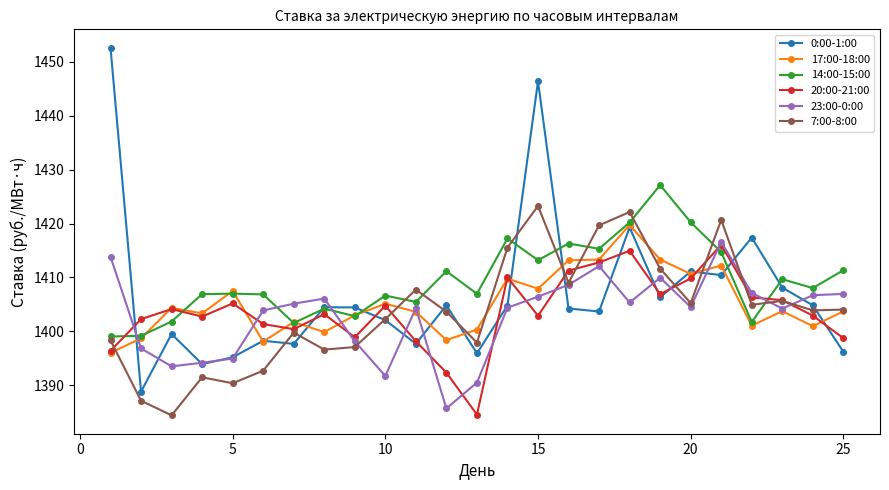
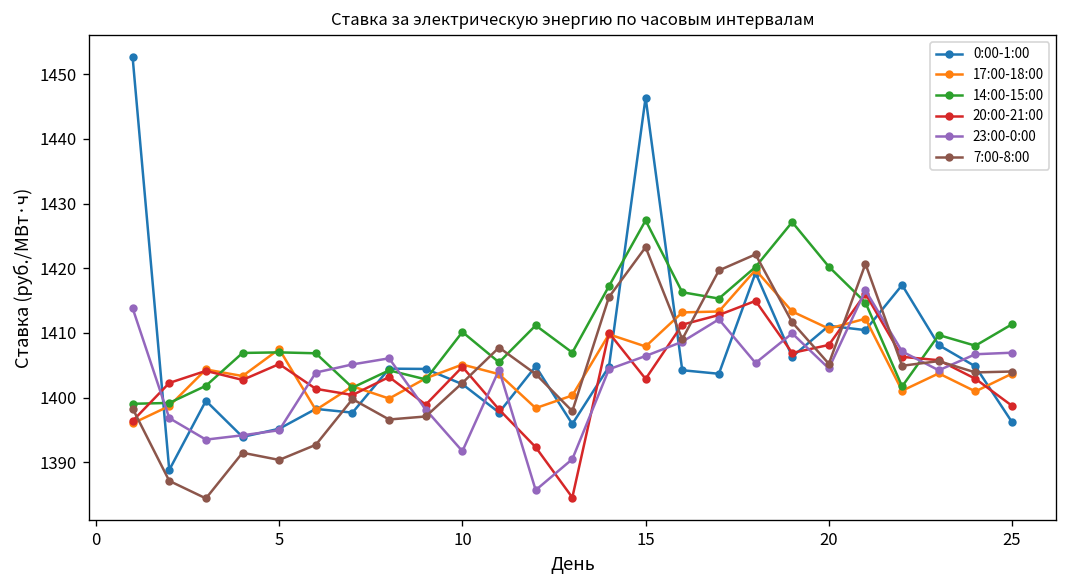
  {
    "0:00-1:00": {
      "15": 1446,
      "25": 1396
    },
    "17:00-18:00": {
      "5": 1408,
      "15": 1408
    },
    "14:00-15:00": {
      "5": 1407,
-     "10": 1407,
-     "15": 1413,
+     "10": 1410,
+     "15": 1427,
      "20": 1420,
      "25": 1411
    },
    "20:00-21:00": {
      "5": 1405,
      "15": 1403,
-     "20": 1410,
+     "20": 1408,
      "25": 1399
    },
    "23:00-0:00": {
      "10": 1392,
      "15": 1406,
      "20": 1405,
      "25": 1407
    },
    "7:00-8:00": {
      "5": 1390,
      "15": 1423,
      "20": 1405
    }
  }
